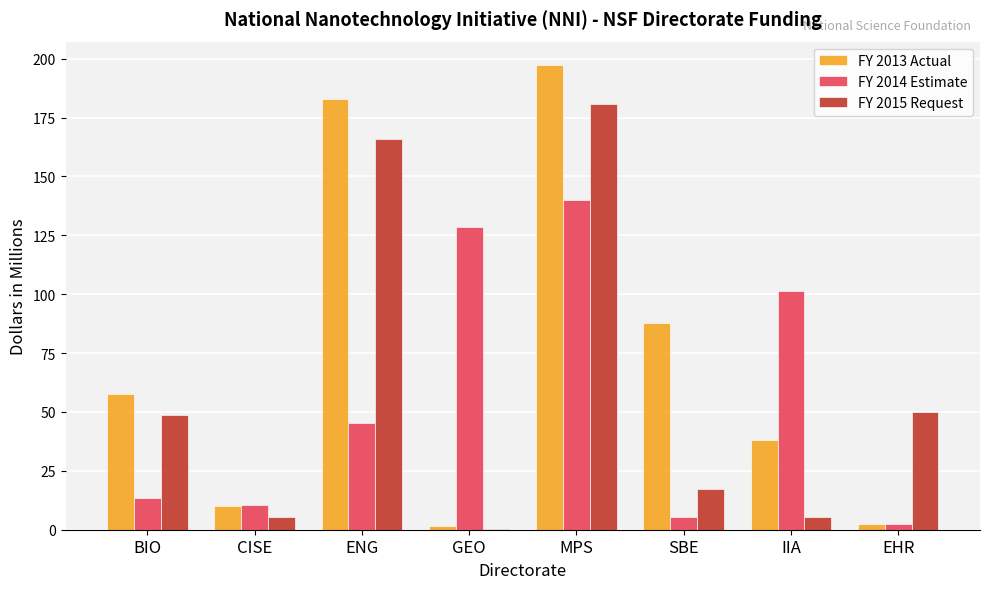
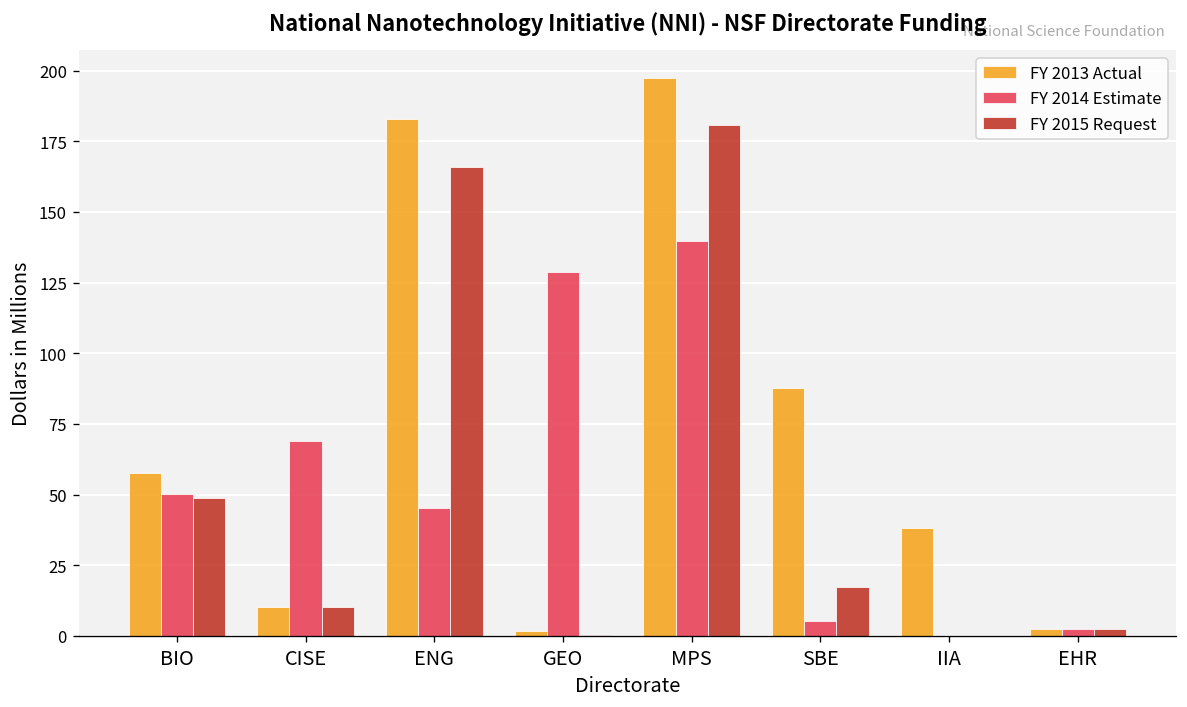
  {
    "FY 2013 Actual": {
      "BIO": 57,
      "CISE": 10,
      "ENG": 183,
      "GEO": 2,
      "MPS": 197,
      "SBE": 88,
      "IIA": 38,
      "EHR": 3
    },
    "FY 2014 Estimate": {
-     "BIO": 14,
-     "CISE": 11,
+     "BIO": 50,
+     "CISE": 69,
      "ENG": 45,
      "GEO": 129,
      "MPS": 140,
      "SBE": 5,
-     "IIA": 101,
+     "IIA": 0,
      "EHR": 3
    },
    "FY 2015 Request": {
      "BIO": 49,
-     "CISE": 6,
+     "CISE": 10,
      "ENG": 166,
      "MPS": 181,
      "SBE": 17,
-     "IIA": 6,
-     "EHR": 50
+     "IIA": 0,
+     "EHR": 3
    }
  }
